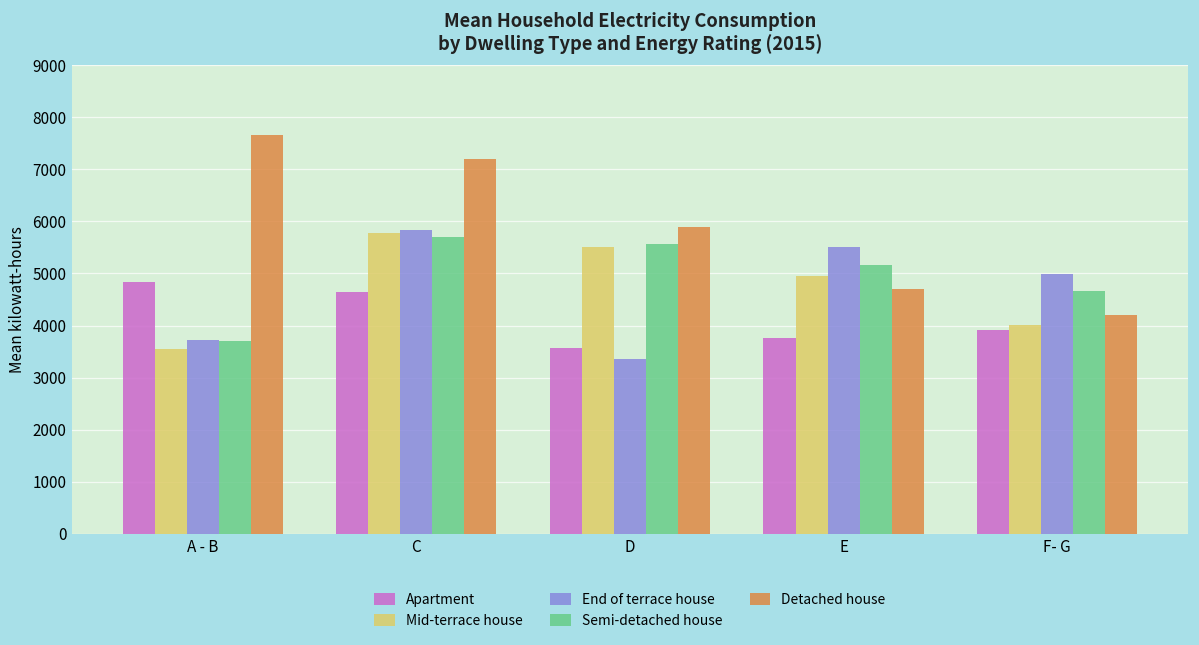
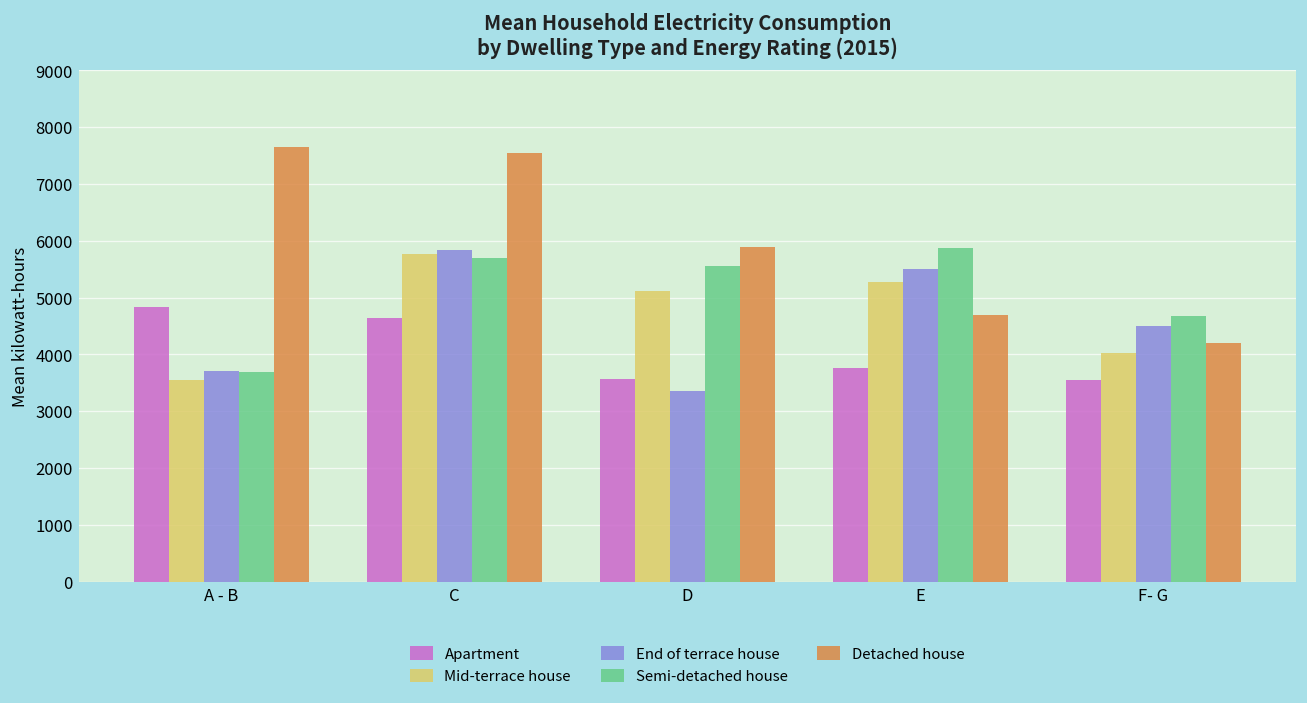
  {
    "Apartment": {
      "A - B": 4800,
      "C": 4600,
      "D": 3600,
      "E": 3800,
-     "F- G": 3900
+     "F- G": 3600
    },
    "Mid-terrace house": {
      "A - B": 3500,
      "C": 5800,
-     "D": 5500,
-     "E": 4900,
+     "D": 5100,
+     "E": 5300,
      "F- G": 4000
    },
    "End of terrace house": {
      "A - B": 3700,
      "C": 5800,
      "D": 3400,
      "E": 5500,
-     "F- G": 5000
+     "F- G": 4500
    },
    "Semi-detached house": {
      "A - B": 3700,
      "C": 5700,
      "D": 5600,
-     "E": 5200,
+     "E": 5900,
      "F- G": 4700
    },
    "Detached house": {
      "A - B": 7700,
-     "C": 7200,
+     "C": 7600,
      "D": 5900,
      "E": 4700,
      "F- G": 4200
    }
  }
